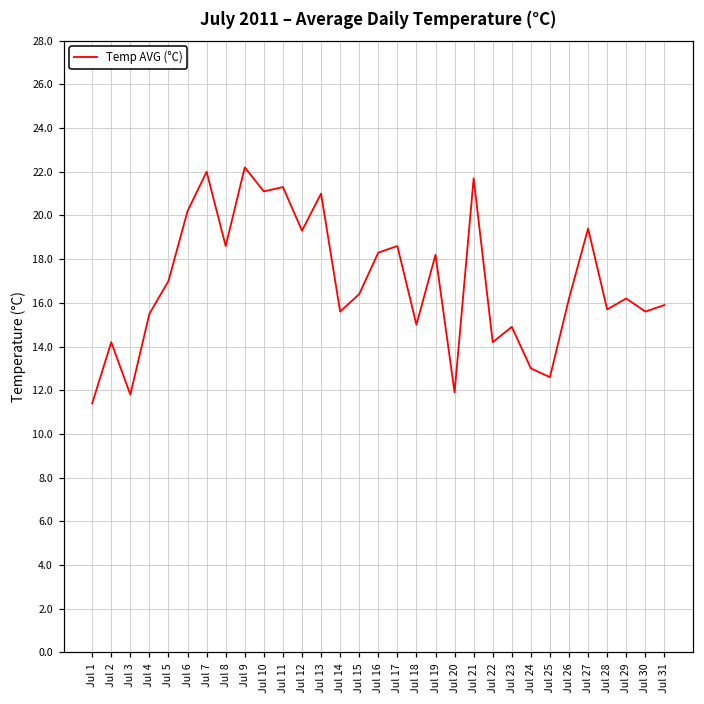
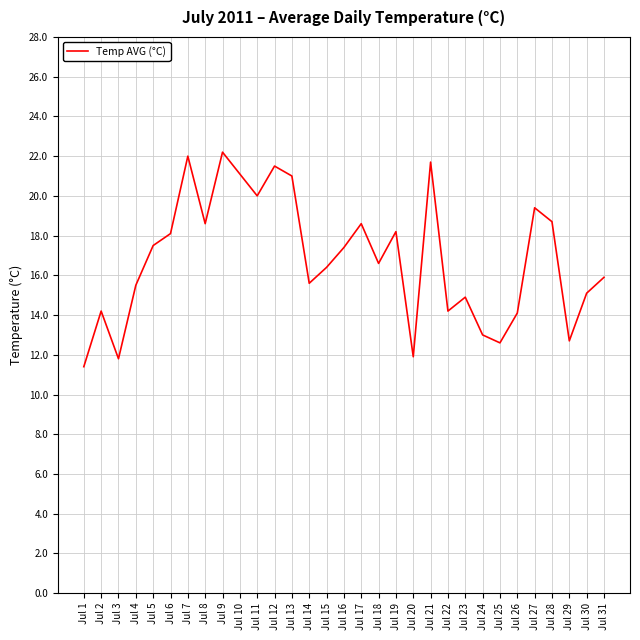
  {
    "Jul 1": 11.4,
    "Jul 2": 14.2,
    "Jul 3": 11.8,
    "Jul 4": 15.5,
-   "Jul 5": 17.0,
-   "Jul 6": 20.2,
+   "Jul 5": 17.5,
+   "Jul 6": 18.1,
    "Jul 7": 22.0,
    "Jul 8": 18.6,
    "Jul 9": 22.2,
    "Jul 10": 21.1,
-   "Jul 11": 21.3,
-   "Jul 12": 19.3,
+   "Jul 11": 20.0,
+   "Jul 12": 21.5,
    "Jul 13": 21.0,
    "Jul 14": 15.6,
    "Jul 15": 16.4,
-   "Jul 16": 18.3,
+   "Jul 16": 17.4,
    "Jul 17": 18.6,
-   "Jul 18": 15.0,
+   "Jul 18": 16.6,
    "Jul 19": 18.2,
    "Jul 20": 11.9,
    "Jul 21": 21.7,
    "Jul 22": 14.2,
    "Jul 23": 14.9,
    "Jul 24": 13.0,
    "Jul 25": 12.6,
-   "Jul 26": 16.2,
+   "Jul 26": 14.1,
    "Jul 27": 19.4,
-   "Jul 28": 15.7,
-   "Jul 29": 16.2,
-   "Jul 30": 15.6,
+   "Jul 28": 18.7,
+   "Jul 29": 12.7,
+   "Jul 30": 15.1,
    "Jul 31": 15.9
  }
